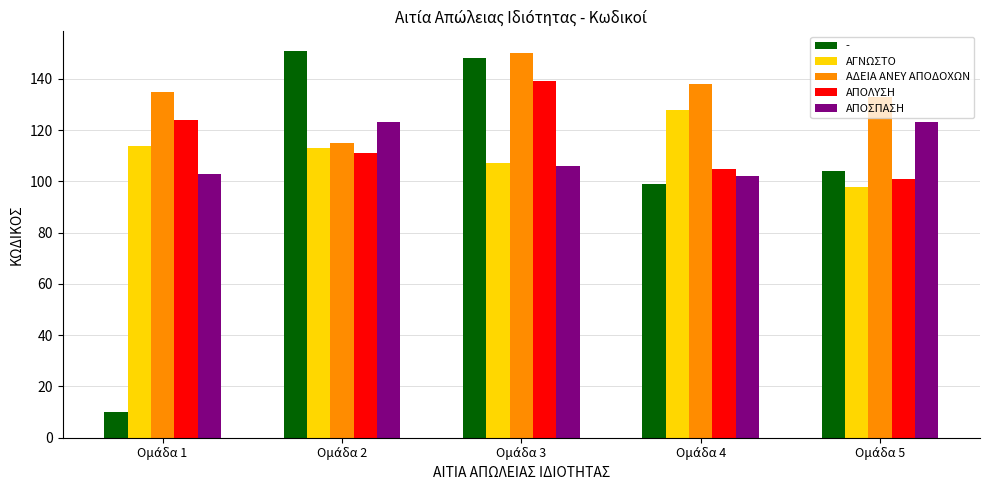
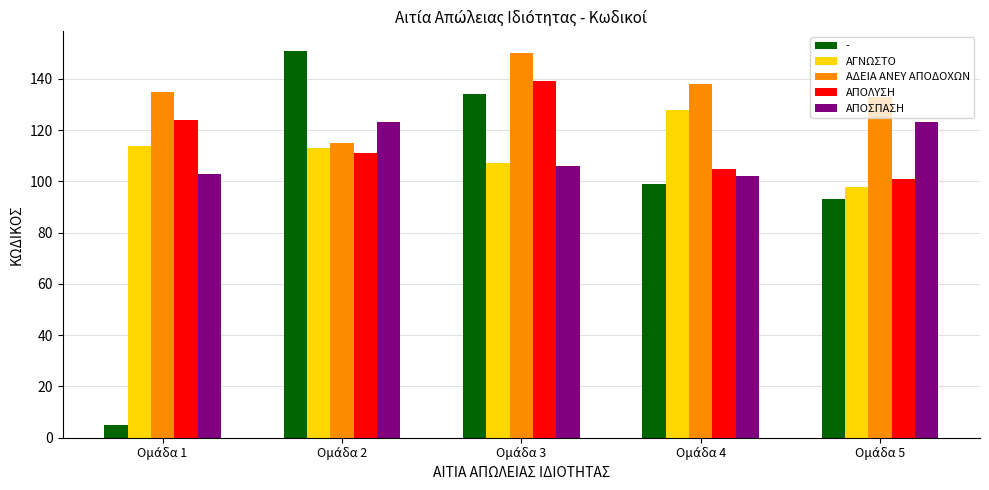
  {
    "-": {
-     "Ομάδα 1": 10,
+     "Ομάδα 1": 5,
      "Ομάδα 2": 151,
-     "Ομάδα 3": 148,
+     "Ομάδα 3": 134,
      "Ομάδα 4": 99,
-     "Ομάδα 5": 104
+     "Ομάδα 5": 93
    },
    "ΑΓΝΩΣΤΟ": {
      "Ομάδα 1": 114,
      "Ομάδα 2": 113,
      "Ομάδα 3": 107,
      "Ομάδα 4": 128,
      "Ομάδα 5": 98
    },
    "ΑΔΕΙΑ ΑΝΕΥ ΑΠΟΔΟΧΩΝ": {
      "Ομάδα 1": 135,
      "Ομάδα 2": 115,
      "Ομάδα 3": 150,
      "Ομάδα 4": 138
    },
    "ΑΠΟΛΥΣΗ": {
      "Ομάδα 1": 124,
      "Ομάδα 2": 111,
      "Ομάδα 3": 139,
      "Ομάδα 4": 105,
      "Ομάδα 5": 101
    },
    "ΑΠΟΣΠΑΣΗ": {
      "Ομάδα 1": 103,
      "Ομάδα 2": 123,
      "Ομάδα 3": 106,
      "Ομάδα 4": 102,
      "Ομάδα 5": 123
    }
  }
